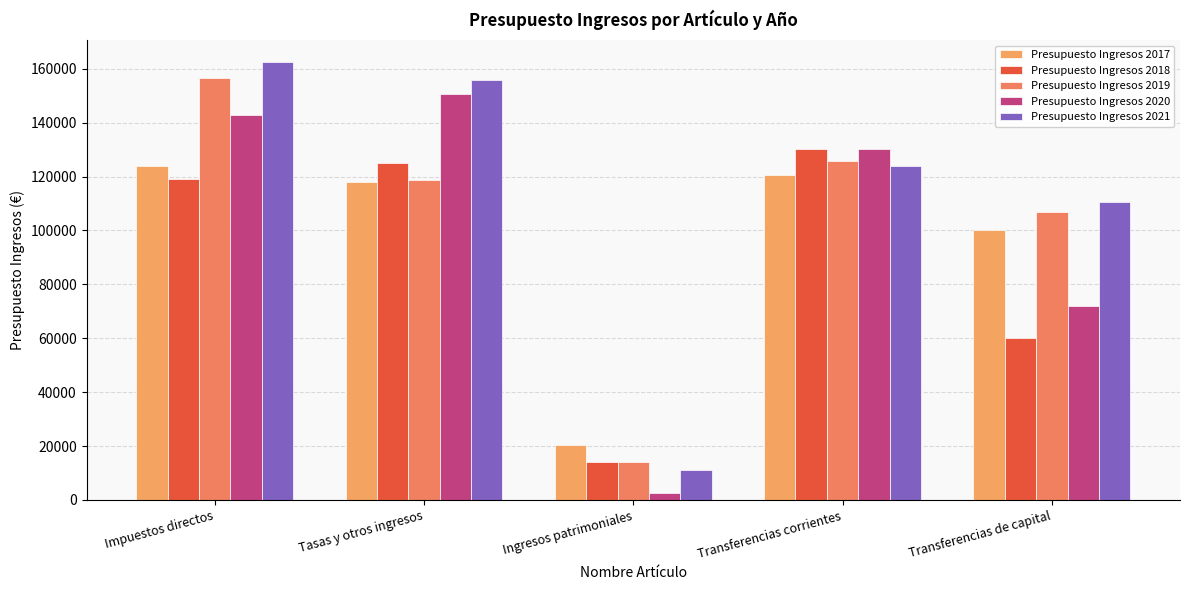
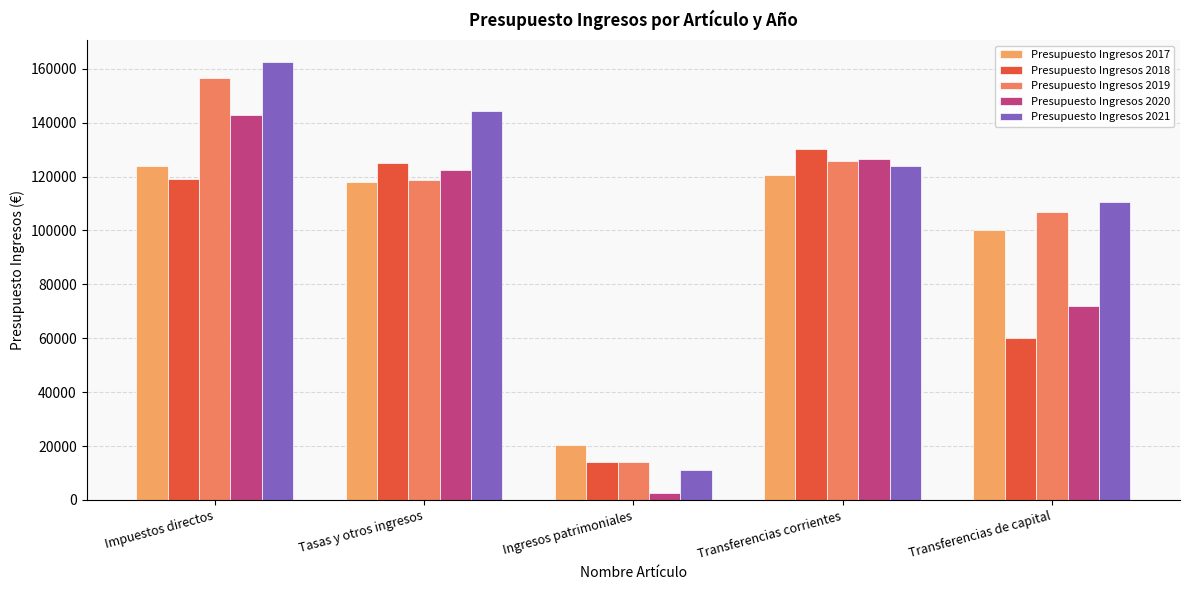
  {
    "Presupuesto Ingresos 2020": {
      "Impuestos directos": 143000,
-     "Tasas y otros ingresos": 151000,
+     "Tasas y otros ingresos": 123000,
      "Ingresos patrimoniales": 2000,
-     "Transferencias corrientes": 130000,
+     "Transferencias corrientes": 127000,
      "Transferencias de capital": 72000
    },
    "Presupuesto Ingresos 2021": {
      "Impuestos directos": 163000,
-     "Tasas y otros ingresos": 156000,
+     "Tasas y otros ingresos": 144000,
      "Ingresos patrimoniales": 11000,
      "Transferencias corrientes": 124000,
      "Transferencias de capital": 111000
    }
  }
